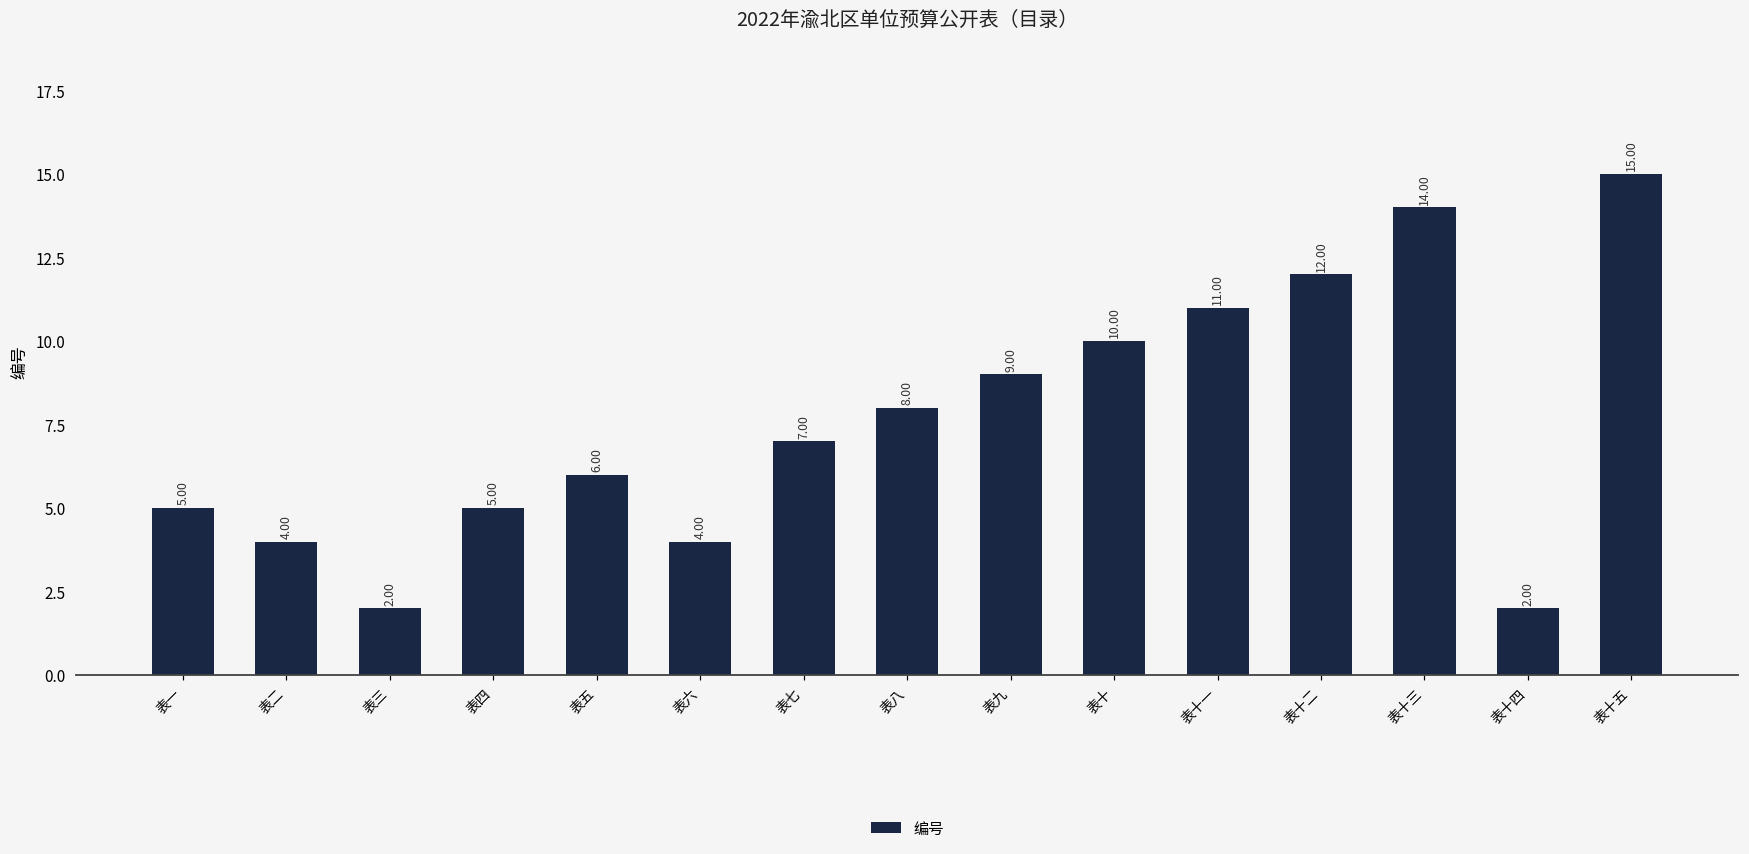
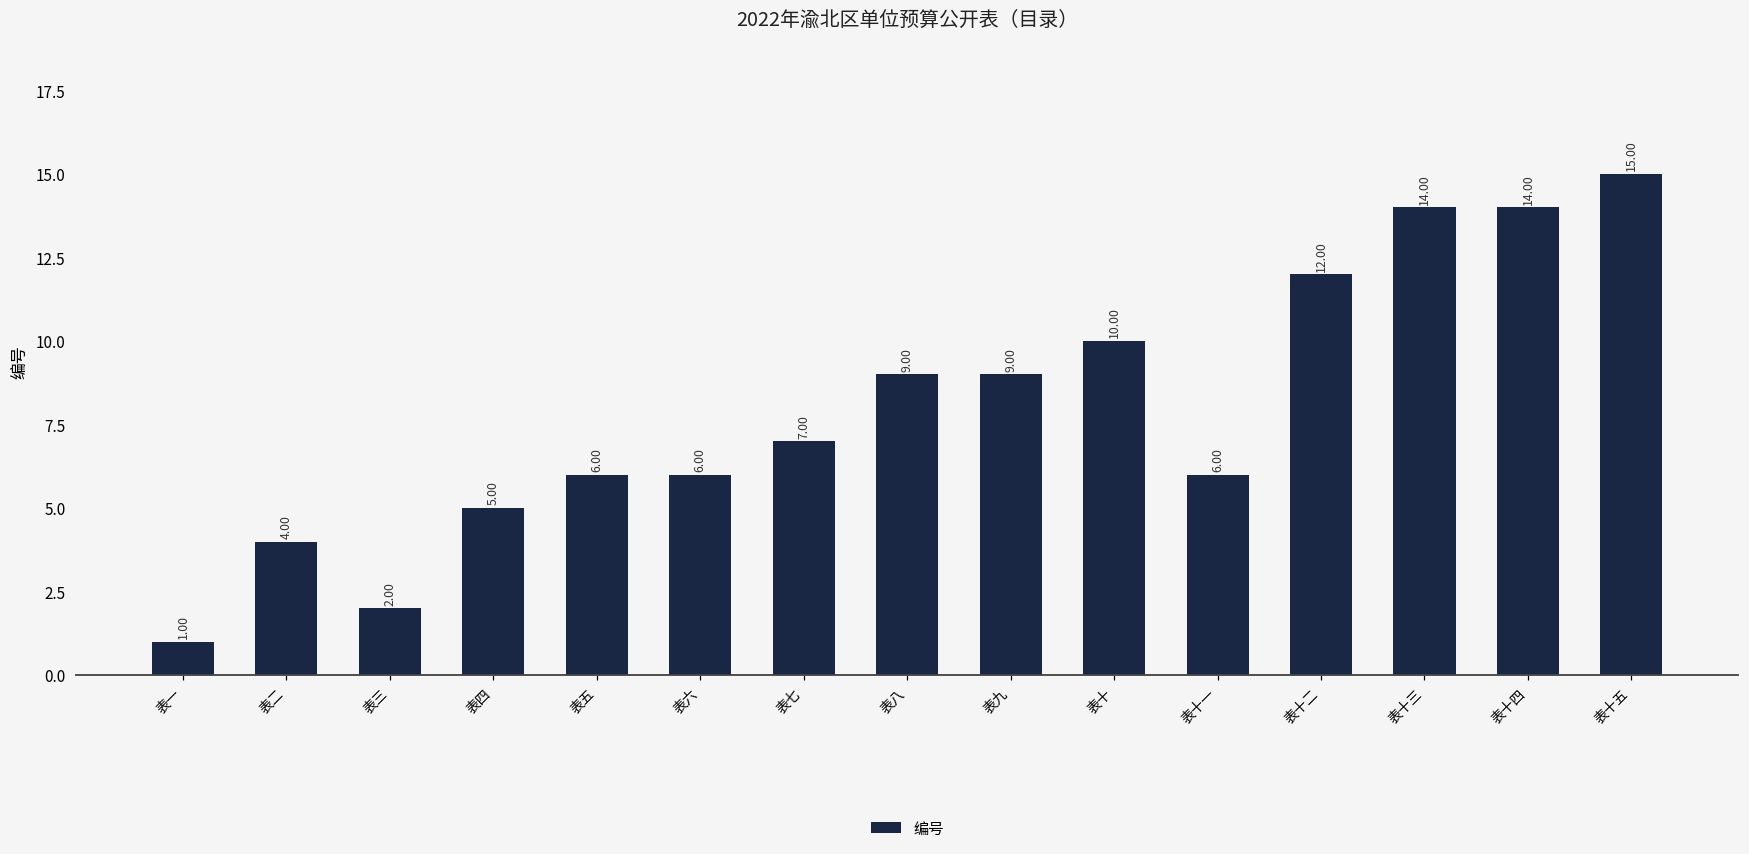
  {
-   "表一": 5.00,
+   "表一": 1.00,
    "表二": 4.00,
    "表三": 2.00,
    "表四": 5.00,
    "表五": 6.00,
-   "表六": 4.00,
+   "表六": 6.00,
    "表七": 7.00,
-   "表八": 8.00,
+   "表八": 9.00,
    "表九": 9.00,
    "表十": 10.00,
-   "表十一": 11.00,
+   "表十一": 6.00,
    "表十二": 12.00,
    "表十三": 14.00,
-   "表十四": 2.00,
+   "表十四": 14.00,
    "表十五": 15.00
  }
